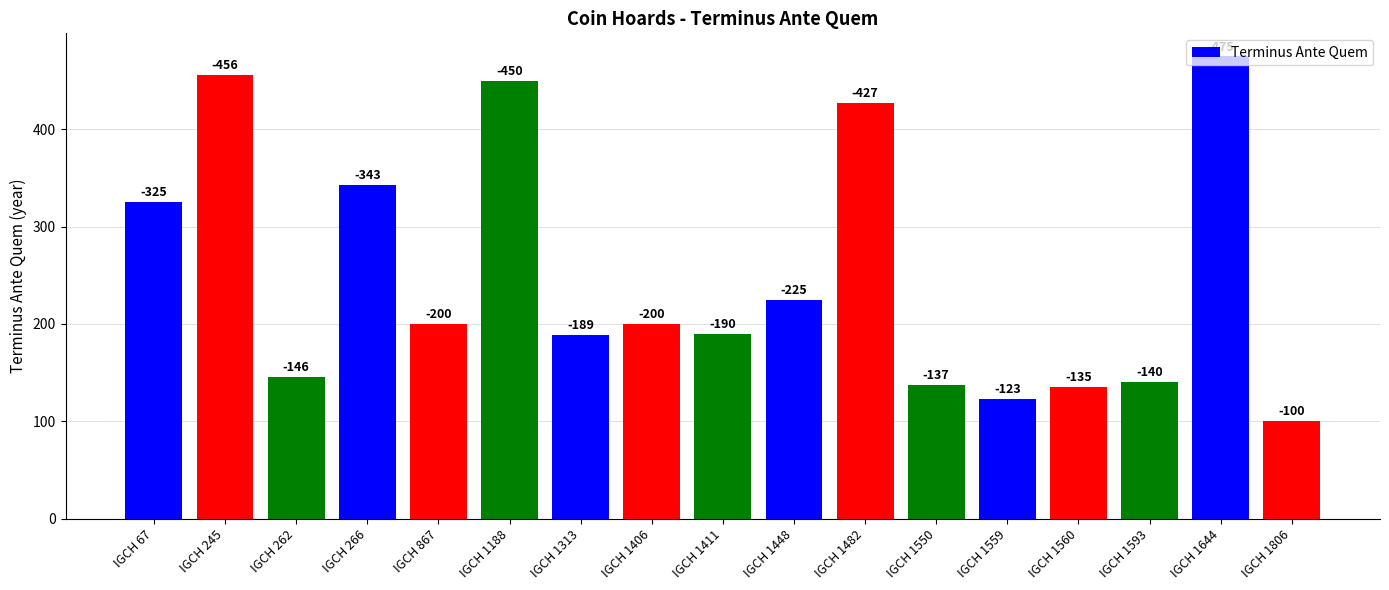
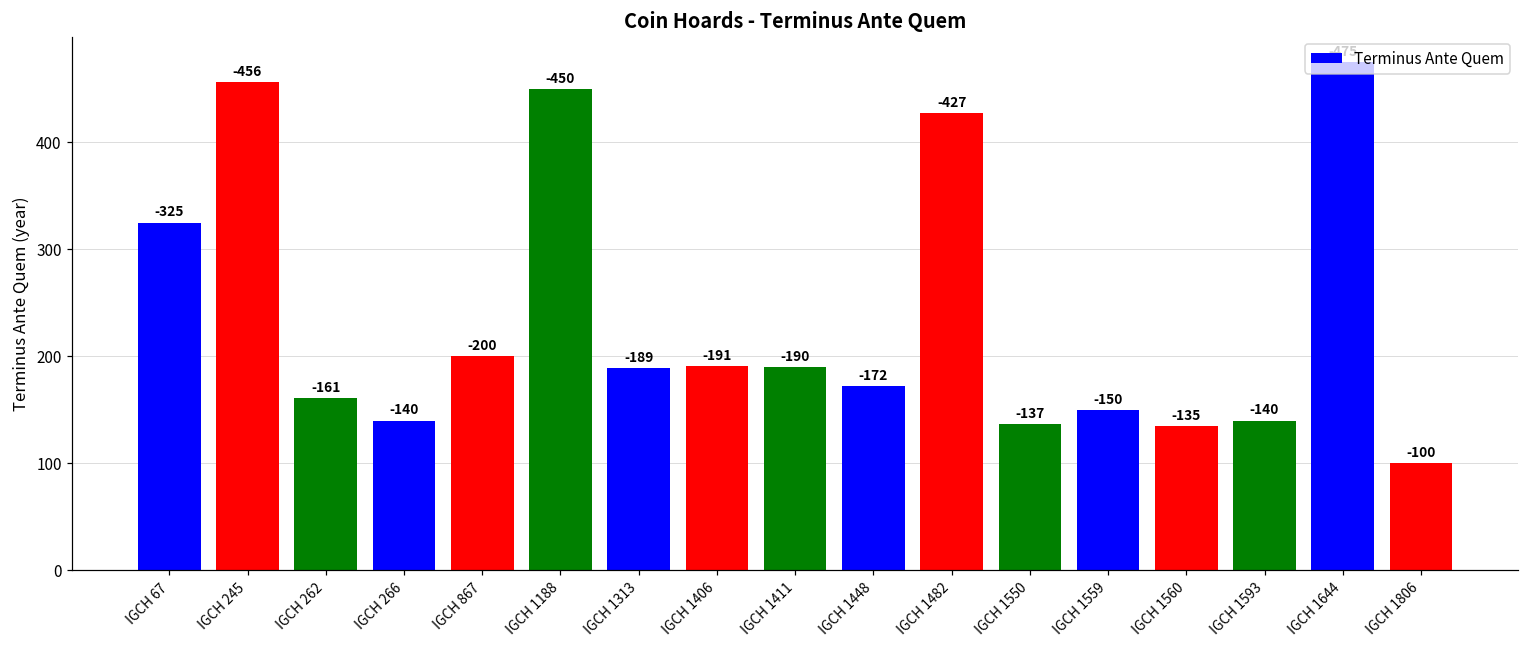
  {
-   "IGCH 262": -146,
-   "IGCH 266": -343,
-   "IGCH 1406": -200,
-   "IGCH 1448": -225,
-   "IGCH 1559": -123
+   "IGCH 262": -161,
+   "IGCH 266": -140,
+   "IGCH 1406": -191,
+   "IGCH 1448": -172,
+   "IGCH 1559": -150
  }
